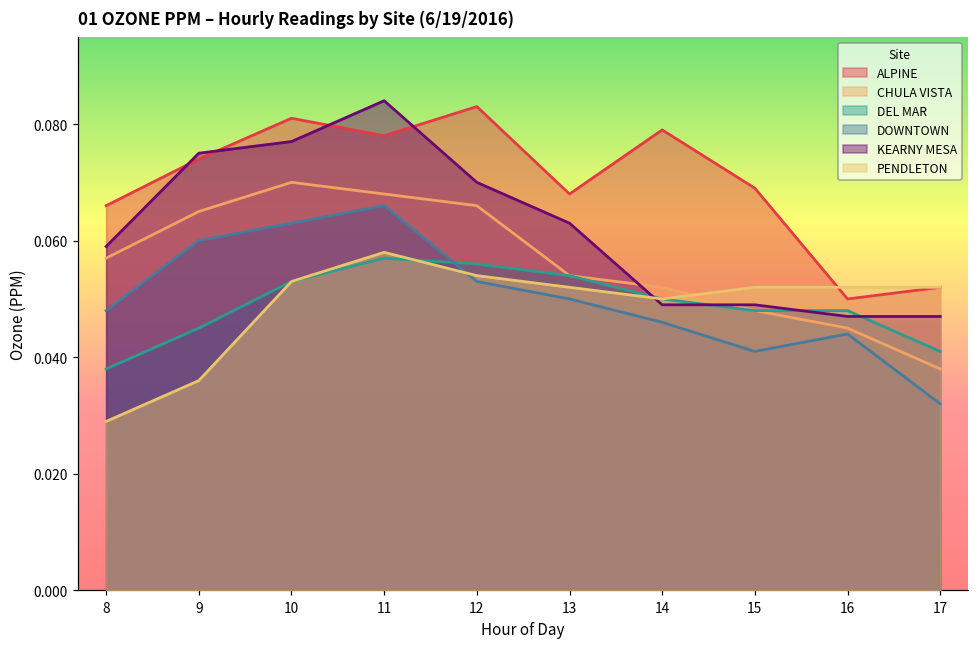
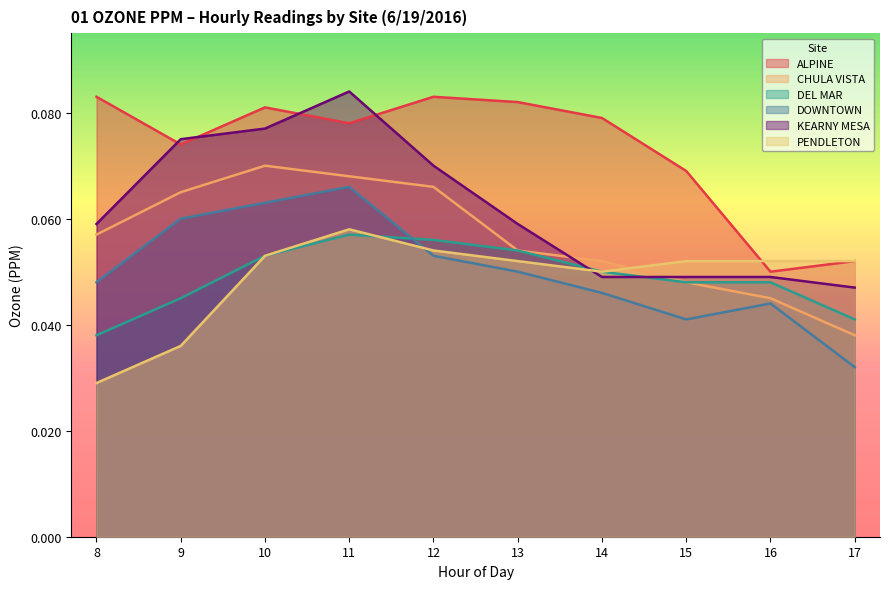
  {
    "ALPINE": {
-     "8": 0.066,
+     "8": 0.083,
      "9": 0.074,
      "10": 0.081,
      "11": 0.078,
      "12": 0.083,
-     "13": 0.068,
+     "13": 0.082,
      "14": 0.079,
      "15": 0.069,
      "16": 0.050
    },
    "KEARNY MESA": {
      "8": 0.059,
      "9": 0.075,
      "10": 0.077,
      "11": 0.084,
      "12": 0.070,
-     "13": 0.063,
+     "13": 0.059,
      "14": 0.049,
      "15": 0.049,
-     "16": 0.047,
+     "16": 0.049,
      "17": 0.047
    }
  }
